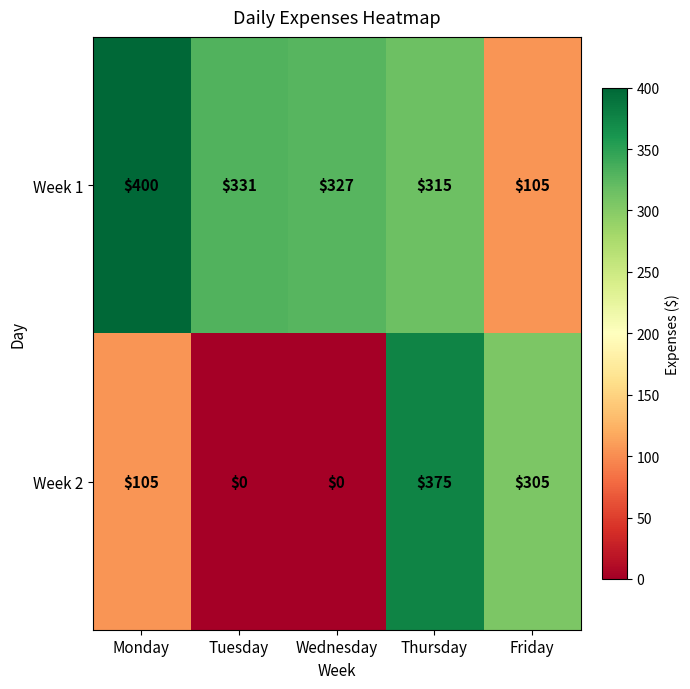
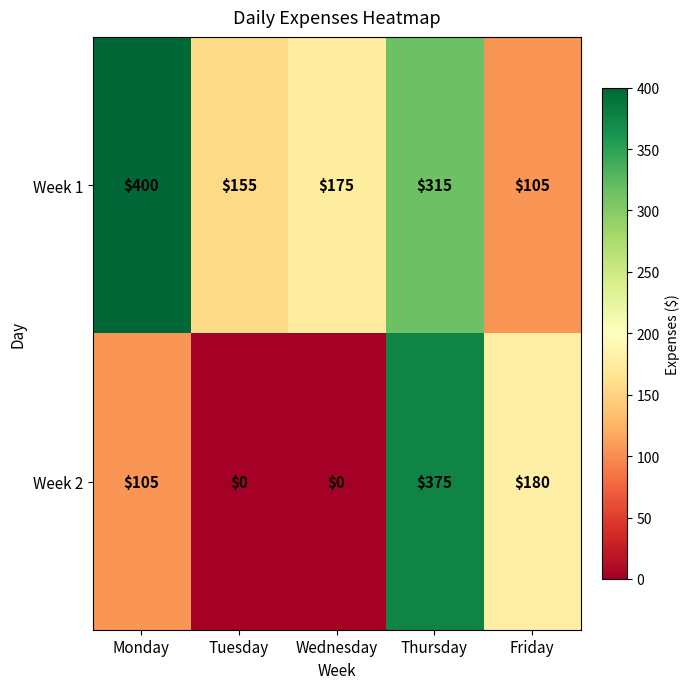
  {
    "Week 1": {
      "Monday": "$400",
-     "Tuesday": "$331",
-     "Wednesday": "$327",
+     "Tuesday": "$155",
+     "Wednesday": "$175",
      "Thursday": "$315",
      "Friday": "$105"
    },
    "Week 2": {
      "Monday": "$105",
      "Tuesday": "$0",
      "Wednesday": "$0",
      "Thursday": "$375",
-     "Friday": "$305"
+     "Friday": "$180"
    }
  }
